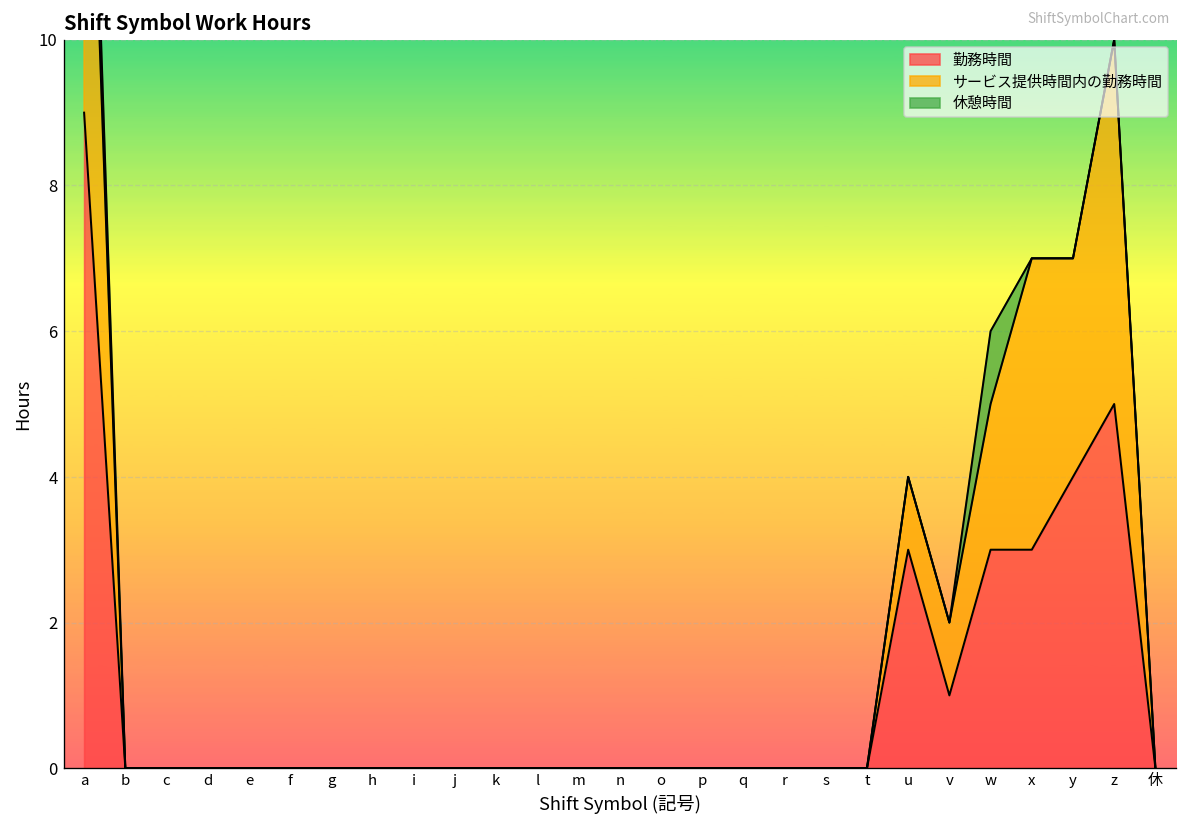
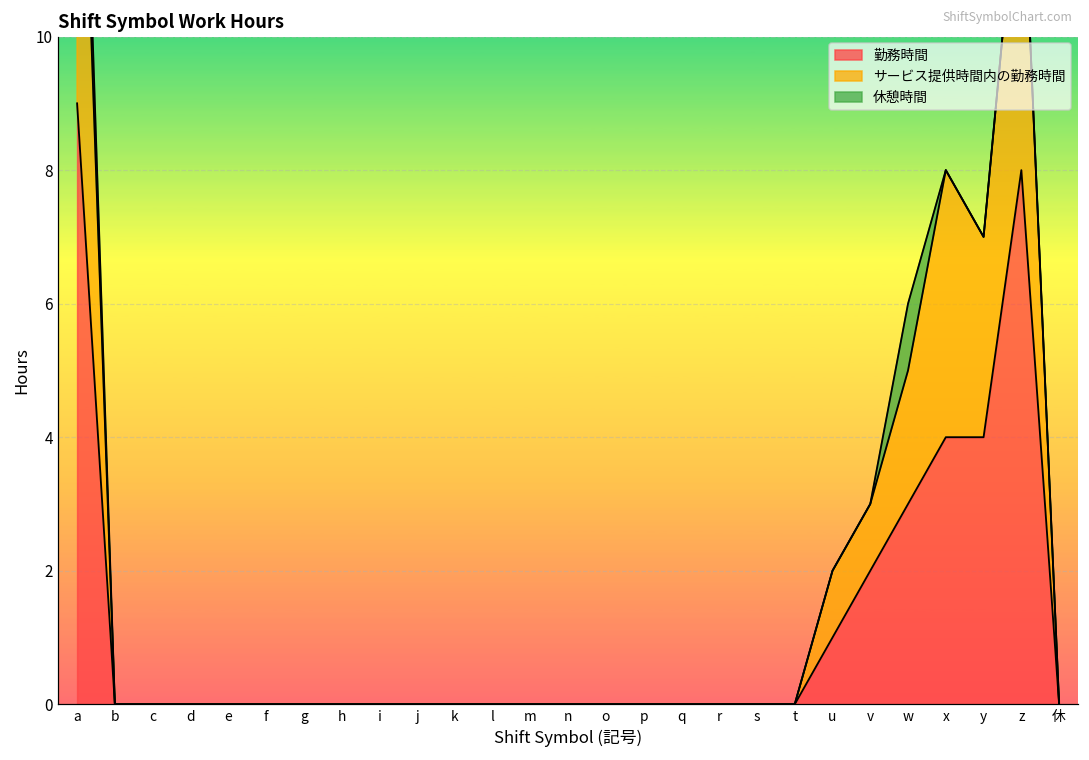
  {
    "勤務時間": {
      "a": 9,
-     "u": 3,
-     "v": 1,
+     "u": 1,
+     "v": 2,
      "w": 3,
-     "x": 3,
+     "x": 4,
      "y": 4,
-     "z": 5
+     "z": 8
    },
    "サービス提供時間内の勤務時間": {
      "w": 2
    },
    "休憩時間": {
      "w": 1
    }
  }
